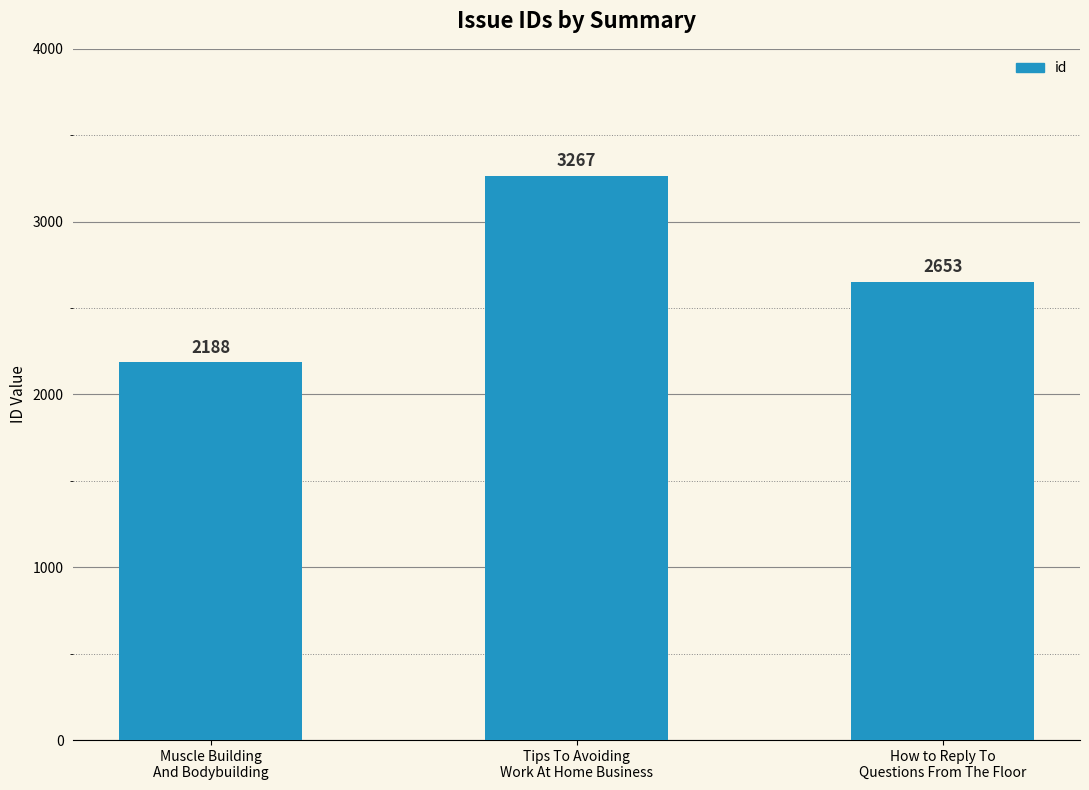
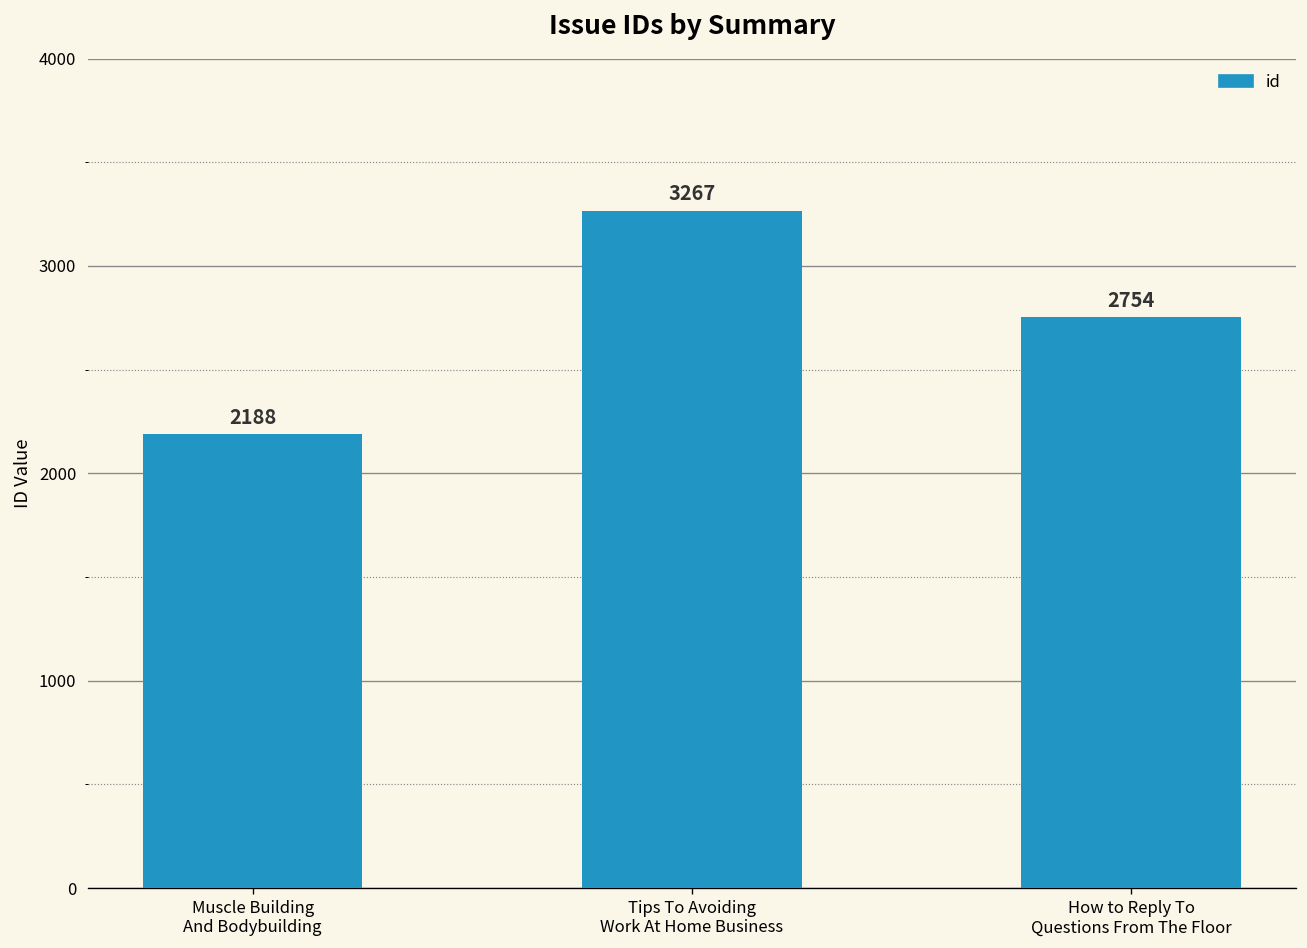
  {
    "Muscle Building And Bodybuilding": 2188,
    "Tips To Avoiding Work At Home Business": 3267,
-   "How to Reply To Questions From The Floor": 2653
+   "How to Reply To Questions From The Floor": 2754
  }
